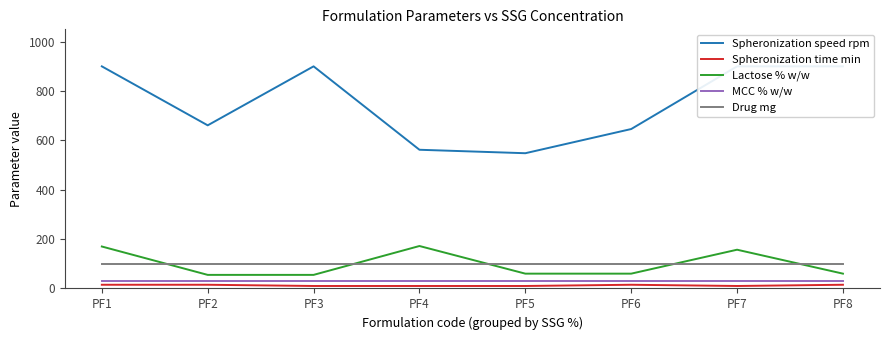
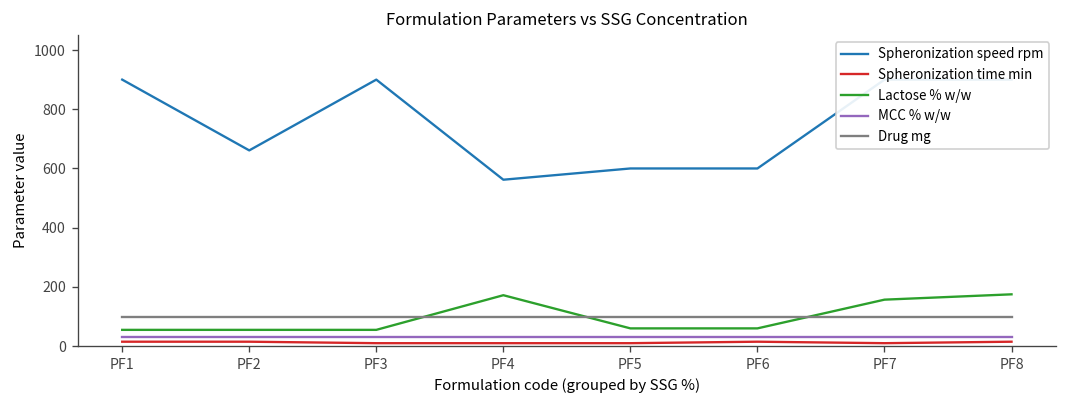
  {
    "Spheronization speed rpm": {
      "PF1": 900,
      "PF2": 660,
      "PF3": 900,
      "PF4": 560,
-     "PF5": 550,
-     "PF6": 650
+     "PF5": 600,
+     "PF6": 600
    },
    "Spheronization time min": {
      "PF1": 20,
      "PF2": 20,
      "PF3": 10,
      "PF4": 10,
      "PF5": 10,
      "PF6": 20,
      "PF7": 10,
      "PF8": 20
    },
    "Lactose % w/w": {
-     "PF1": 170,
+     "PF1": 60,
      "PF2": 60,
      "PF3": 60,
      "PF4": 170,
      "PF5": 60,
      "PF6": 60,
      "PF7": 160,
-     "PF8": 60
+     "PF8": 180
    },
    "MCC % w/w": {
      "PF1": 30,
      "PF2": 30,
      "PF3": 30,
      "PF4": 30,
      "PF5": 30,
      "PF6": 30,
      "PF7": 30,
      "PF8": 30
    },
    "Drug mg": {
      "PF1": 100,
      "PF2": 100,
      "PF3": 100,
      "PF4": 100,
      "PF5": 100,
      "PF6": 100,
      "PF7": 100,
      "PF8": 100
    }
  }
